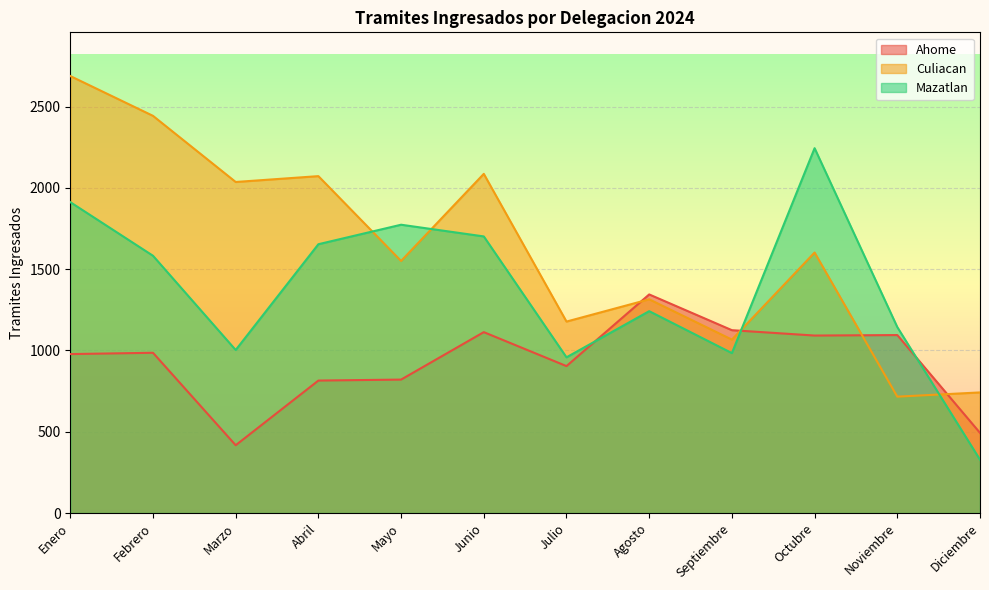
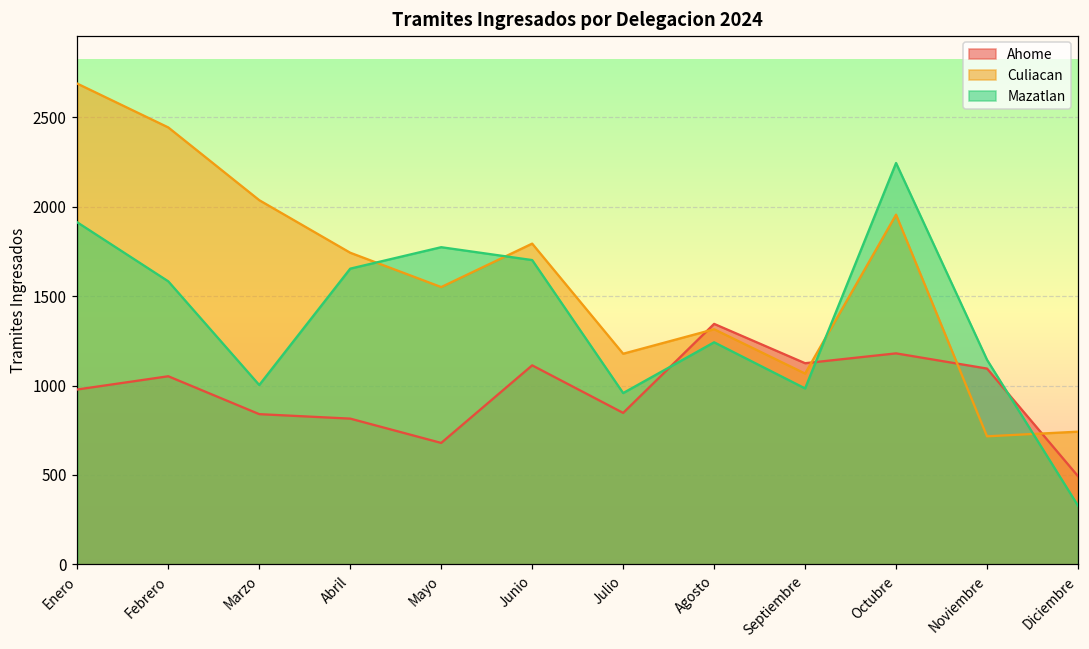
  {
    "Ahome": {
      "Enero": 980,
-     "Febrero": 990,
-     "Marzo": 420,
+     "Febrero": 1050,
+     "Marzo": 840,
      "Abril": 820,
-     "Mayo": 820,
+     "Mayo": 680,
      "Junio": 1110,
-     "Julio": 900,
+     "Julio": 850,
      "Agosto": 1350,
      "Septiembre": 1130,
-     "Octubre": 1090,
+     "Octubre": 1180,
      "Noviembre": 1100,
      "Diciembre": 490
    },
    "Culiacan": {
      "Enero": 2690,
      "Febrero": 2440,
      "Marzo": 2040,
-     "Abril": 2070,
+     "Abril": 1740,
      "Mayo": 1550,
-     "Junio": 2090,
+     "Junio": 1790,
      "Julio": 1180,
      "Agosto": 1320,
      "Septiembre": 1070,
-     "Octubre": 1600,
+     "Octubre": 1960,
      "Noviembre": 720,
      "Diciembre": 740
    },
    "Mazatlan": {
      "Enero": 1910,
      "Febrero": 1580,
      "Marzo": 1000,
      "Abril": 1650,
      "Mayo": 1770,
      "Junio": 1700,
      "Julio": 960,
      "Agosto": 1240,
      "Septiembre": 980,
      "Octubre": 2250,
      "Noviembre": 1140,
      "Diciembre": 330
    }
  }
